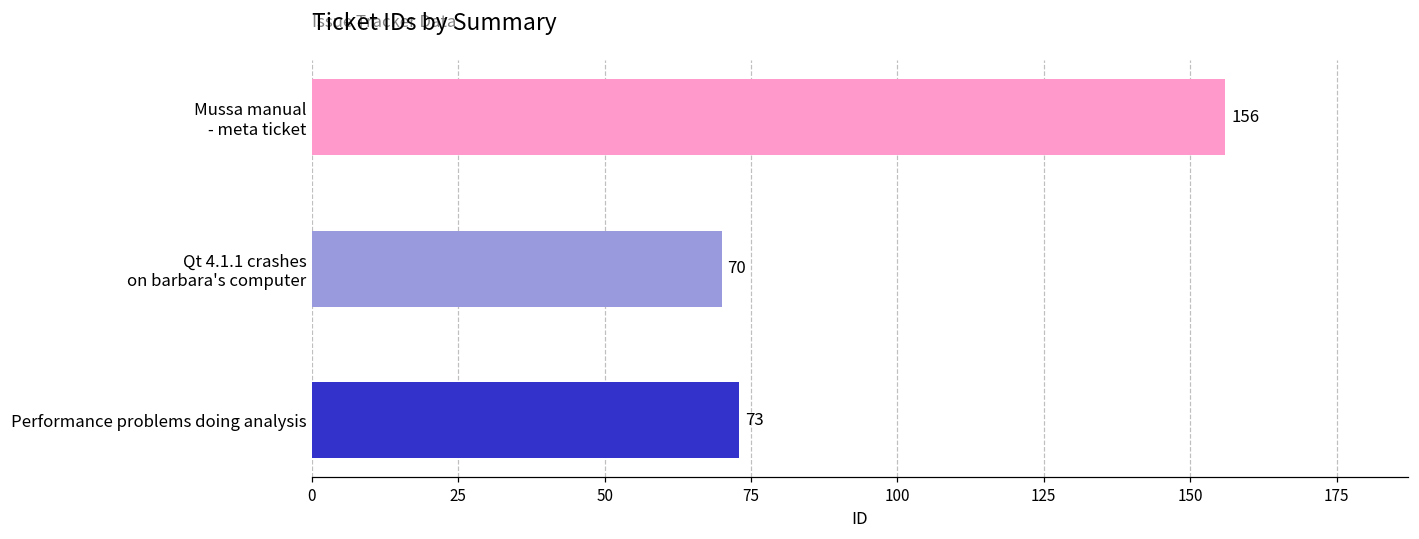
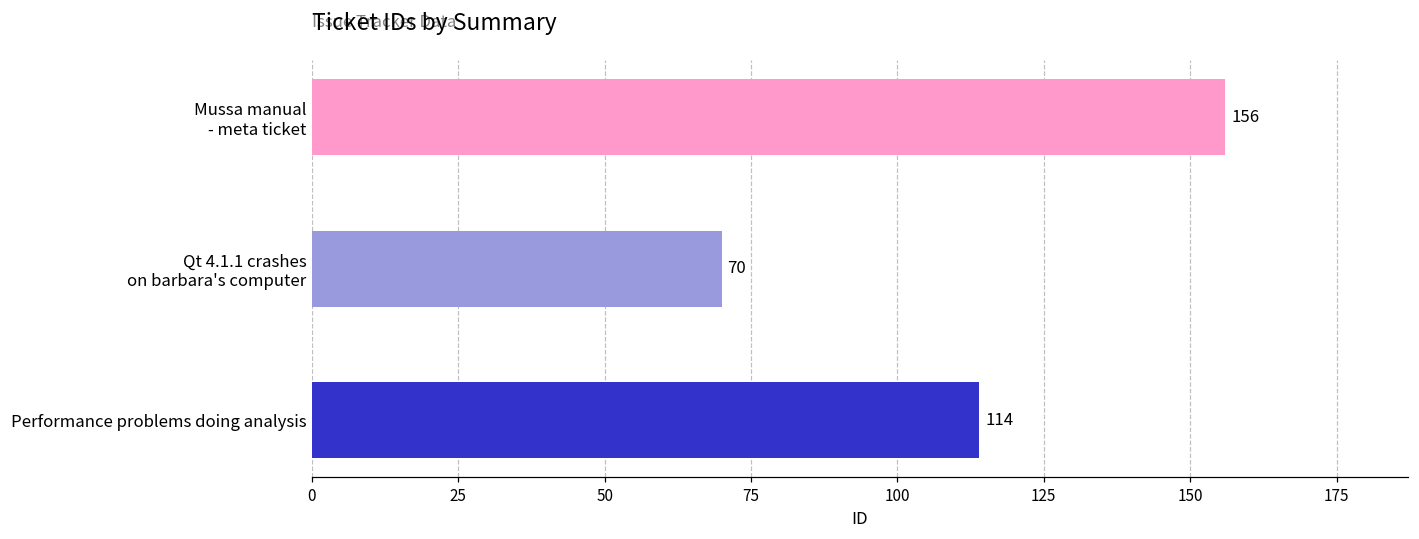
  {
    "Mussa manual - meta ticket": 156,
    "Qt 4.1.1 crashes on barbara's computer": 70,
-   "Performance problems doing analysis": 73
+   "Performance problems doing analysis": 114
  }
